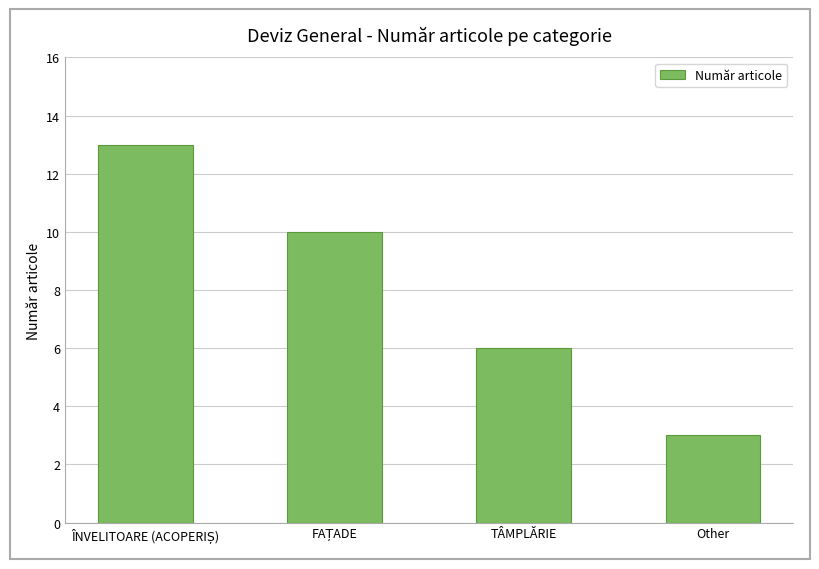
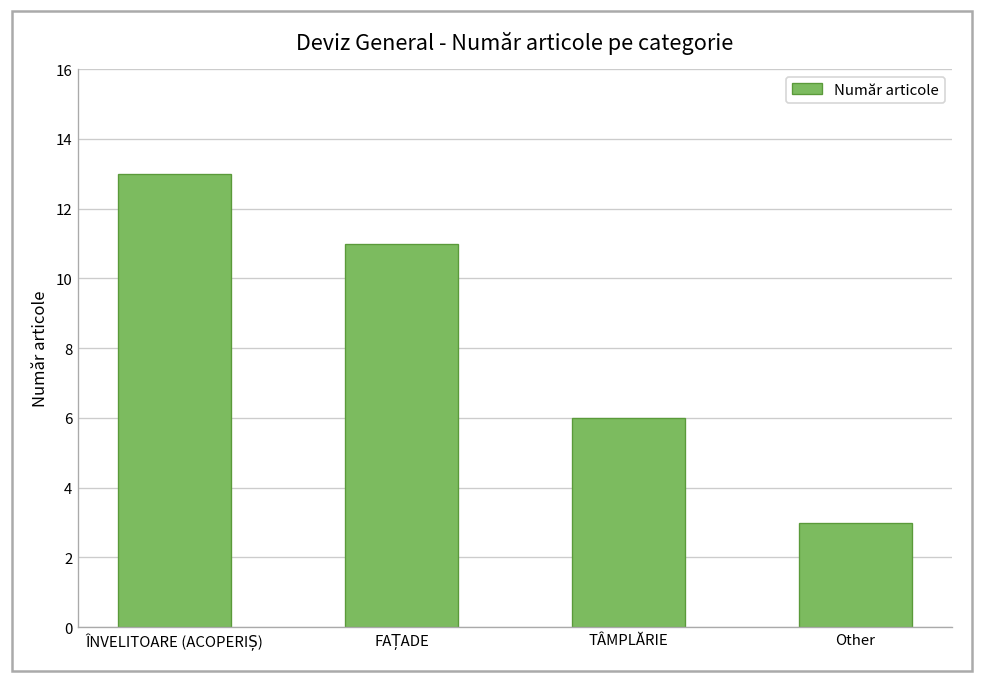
  {
    "ÎNVELITOARE (ACOPERIȘ)": 13,
-   "FAȚADE": 10,
+   "FAȚADE": 11,
    "TÂMPLĂRIE": 6,
    "Other": 3
  }
